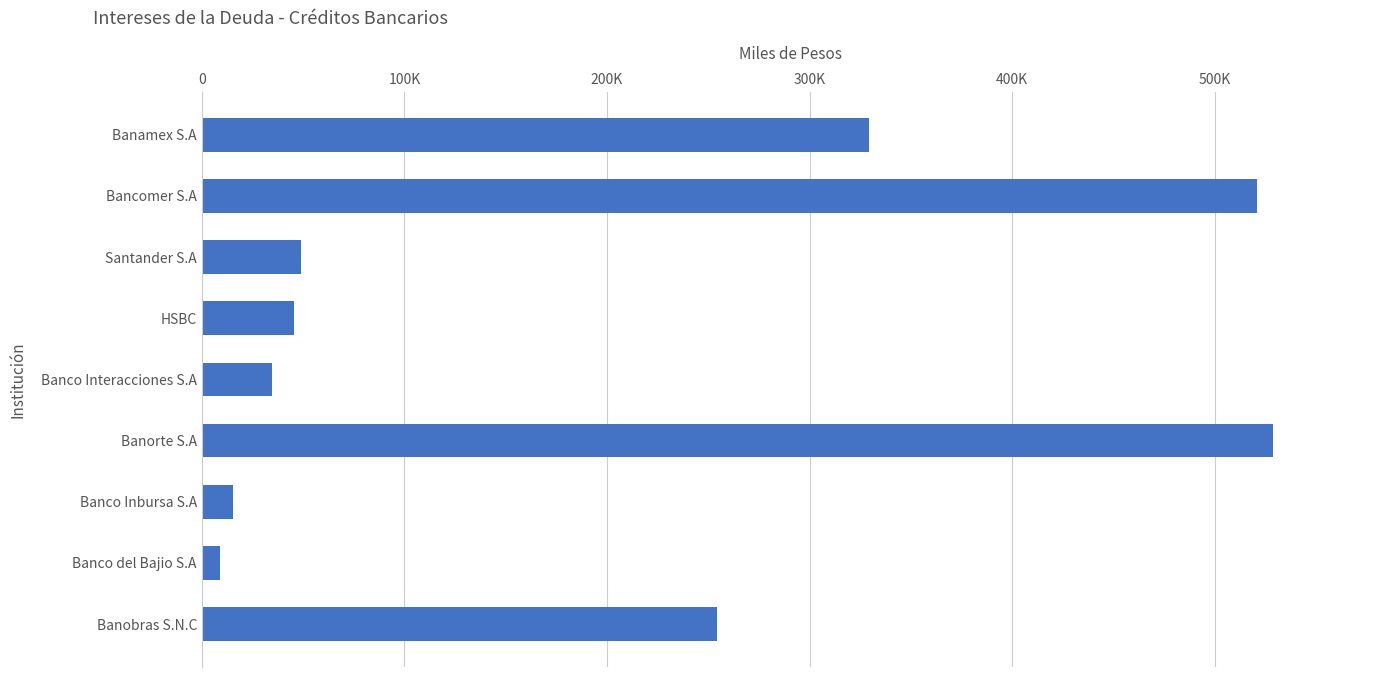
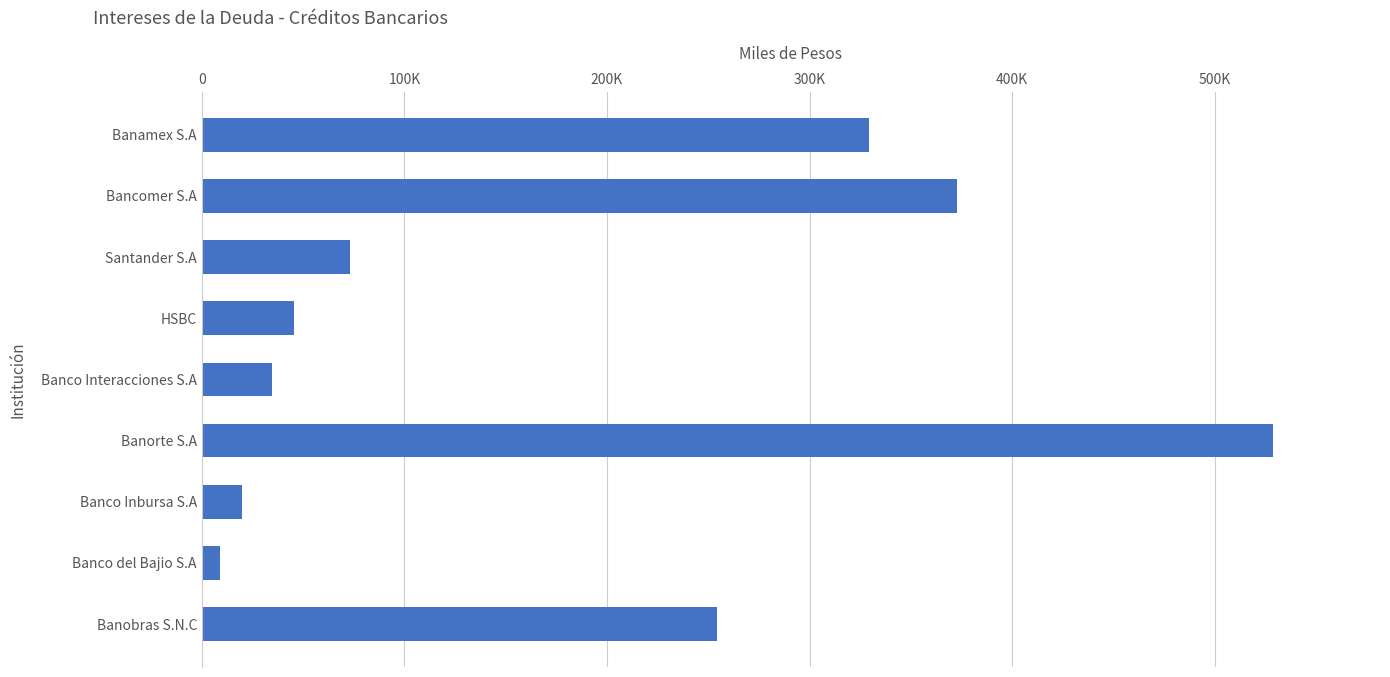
  {
    "Banamex S.A": 329000,
-   "Bancomer S.A": 521000,
-   "Santander S.A": 49000,
+   "Bancomer S.A": 373000,
+   "Santander S.A": 73000,
    "HSBC": 45000,
    "Banco Interacciones S.A": 35000,
    "Banorte S.A": 529000,
-   "Banco Inbursa S.A": 15000,
+   "Banco Inbursa S.A": 20000,
    "Banco del Bajio S.A": 9000,
    "Banobras S.N.C": 254000
  }
